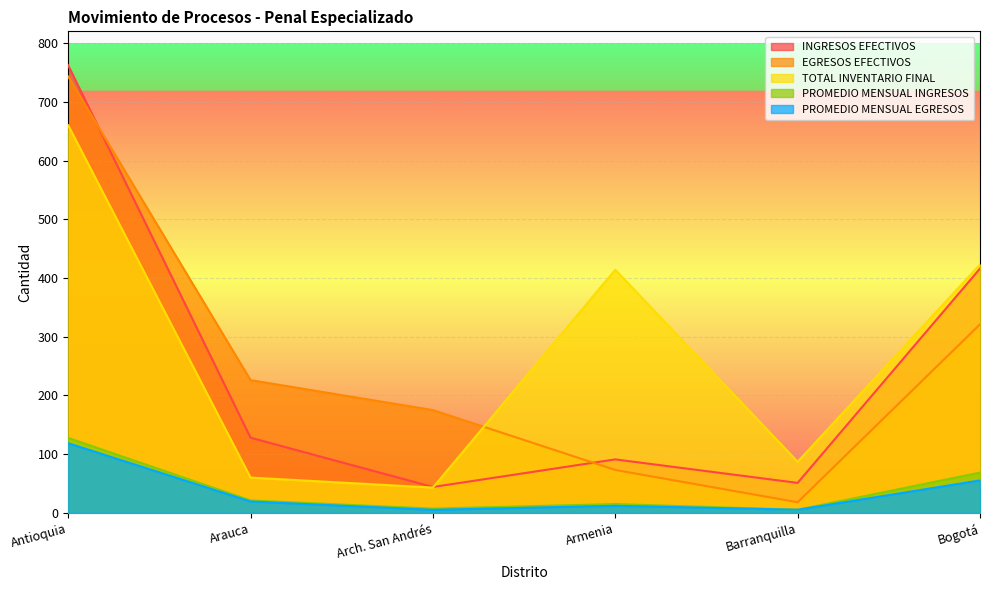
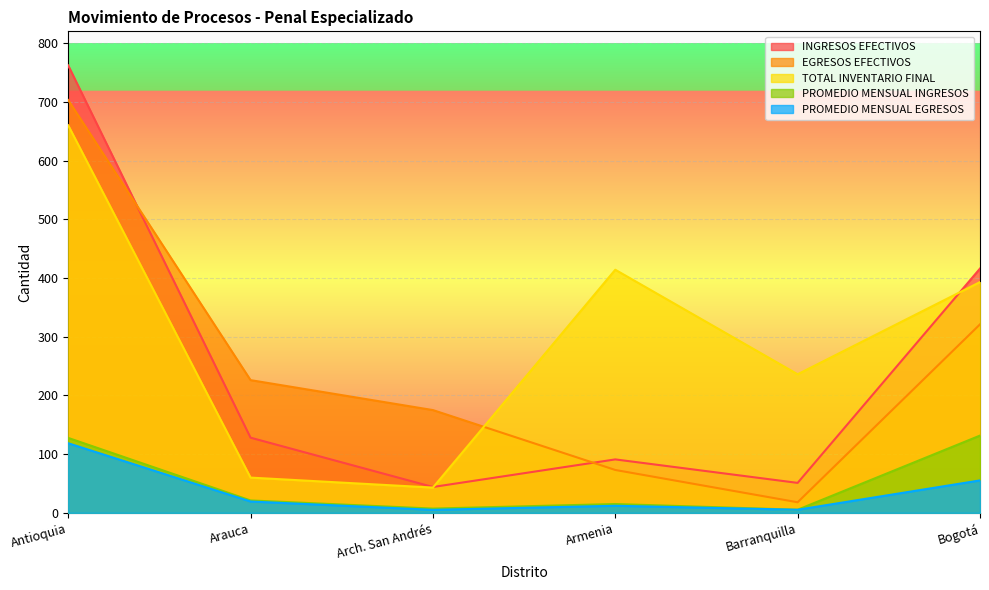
  {
    "INGRESOS EFECTIVOS": {
      "Antioquia": 760,
      "Arauca": 130,
      "Armenia": 90,
      "Barranquilla": 50,
      "Bogotá": 420
    },
    "EGRESOS EFECTIVOS": {
-     "Antioquia": 740,
+     "Antioquia": 700,
      "Arauca": 230,
      "Arch. San Andrés": 180,
      "Armenia": 70,
      "Barranquilla": 20,
      "Bogotá": 320
    },
    "TOTAL INVENTARIO FINAL": {
      "Antioquia": 660,
      "Arauca": 60,
      "Armenia": 410,
-     "Barranquilla": 90,
-     "Bogotá": 420
+     "Barranquilla": 240,
+     "Bogotá": 390
    },
    "PROMEDIO MENSUAL INGRESOS": {
      "Antioquia": 130,
-     "Bogotá": 70
+     "Bogotá": 130
    },
    "PROMEDIO MENSUAL EGRESOS": {
      "Antioquia": 120,
      "Bogotá": 60
    }
  }
